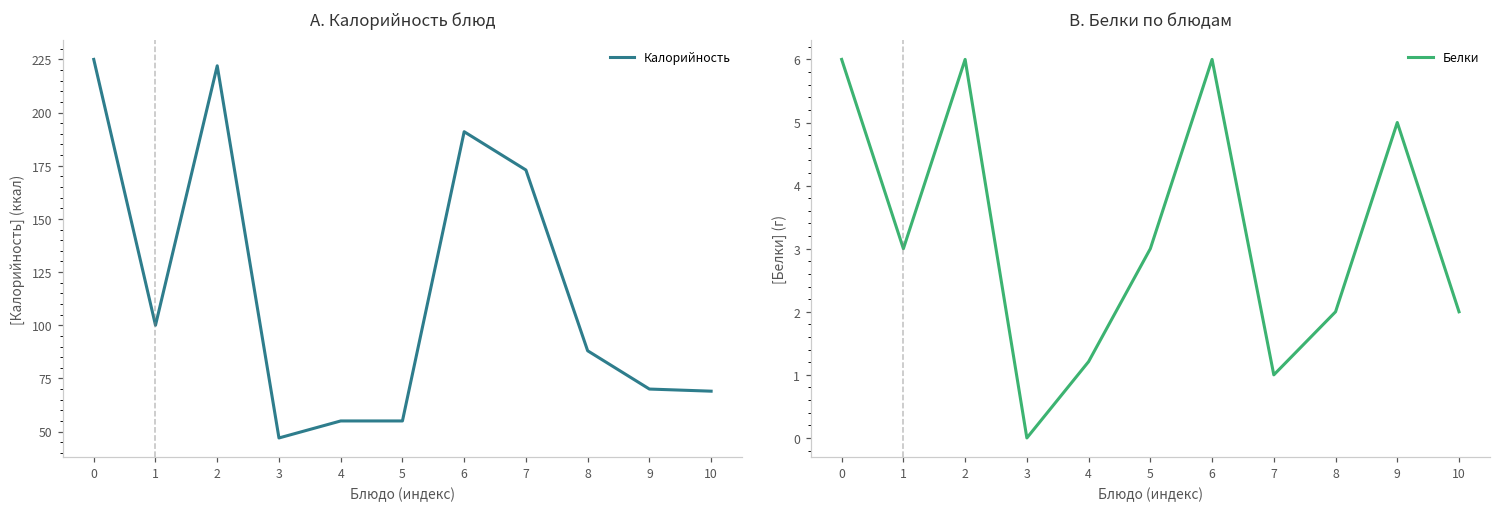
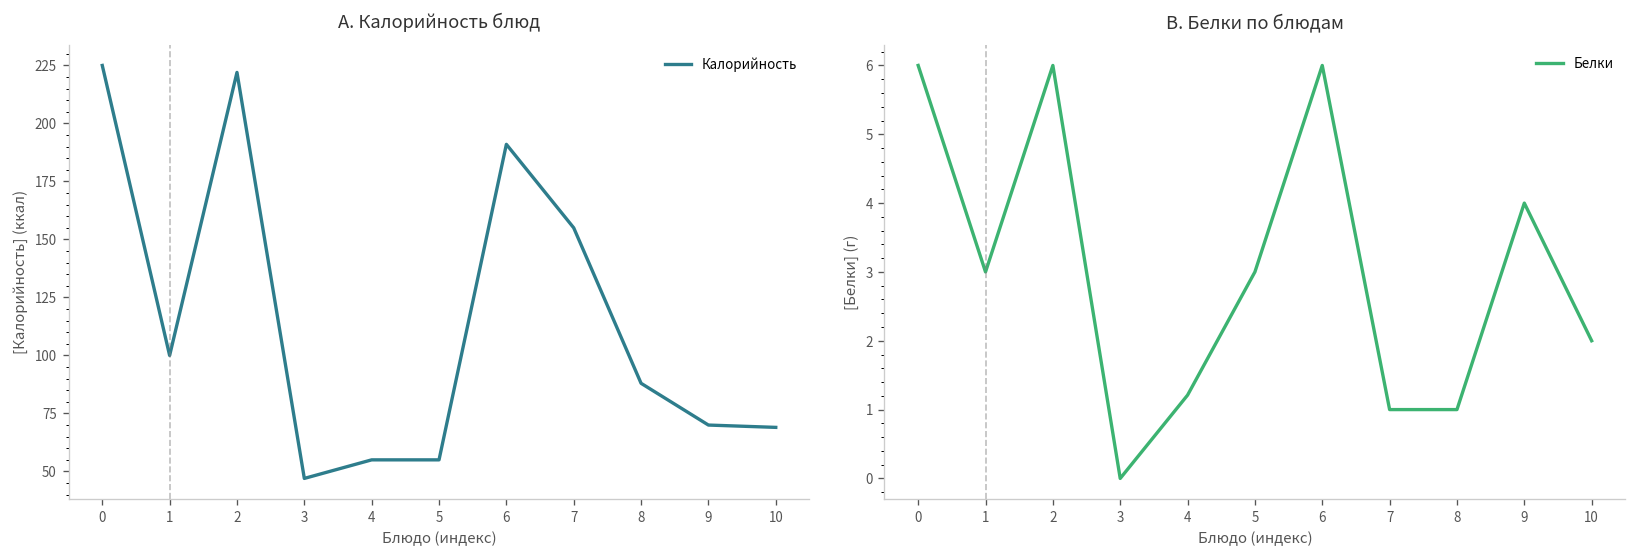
  {
    "A. Калорийность блюд": {
      "0": 225,
      "1": 100,
      "2": 222,
      "3": 47,
      "4": 55,
      "5": 55,
      "6": 191,
-     "7": 173,
+     "7": 155,
      "8": 88,
      "9": 70,
      "10": 69
    },
    "B. Белки по блюдам": {
      "0": 6,
      "1": 3,
      "2": 6,
      "3": 0,
      "4": 1.2,
      "5": 3,
      "6": 6,
      "7": 1,
-     "8": 2,
-     "9": 5,
+     "8": 1,
+     "9": 4,
      "10": 2
    }
  }
